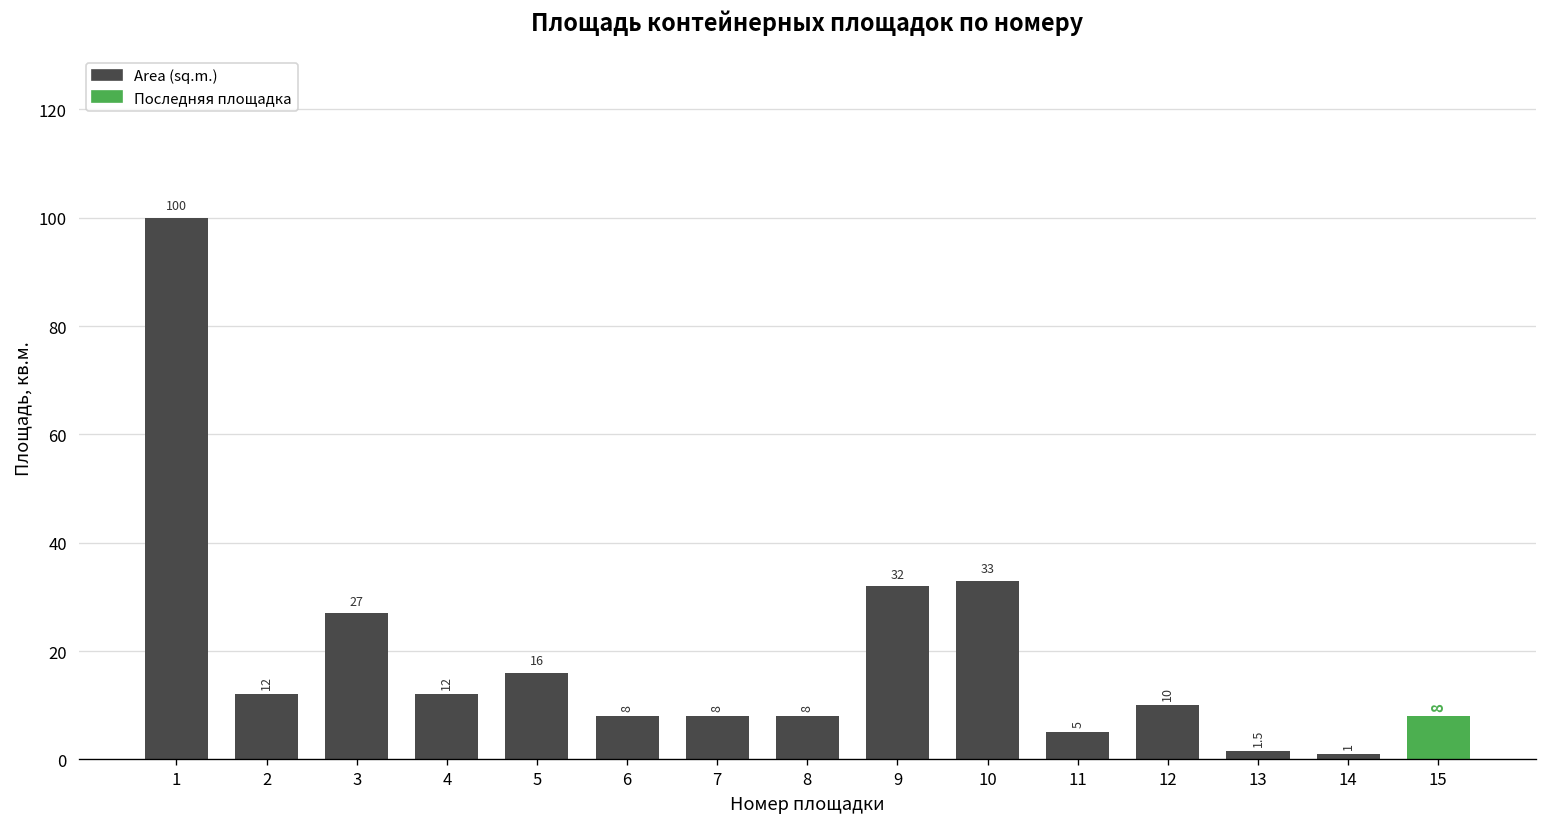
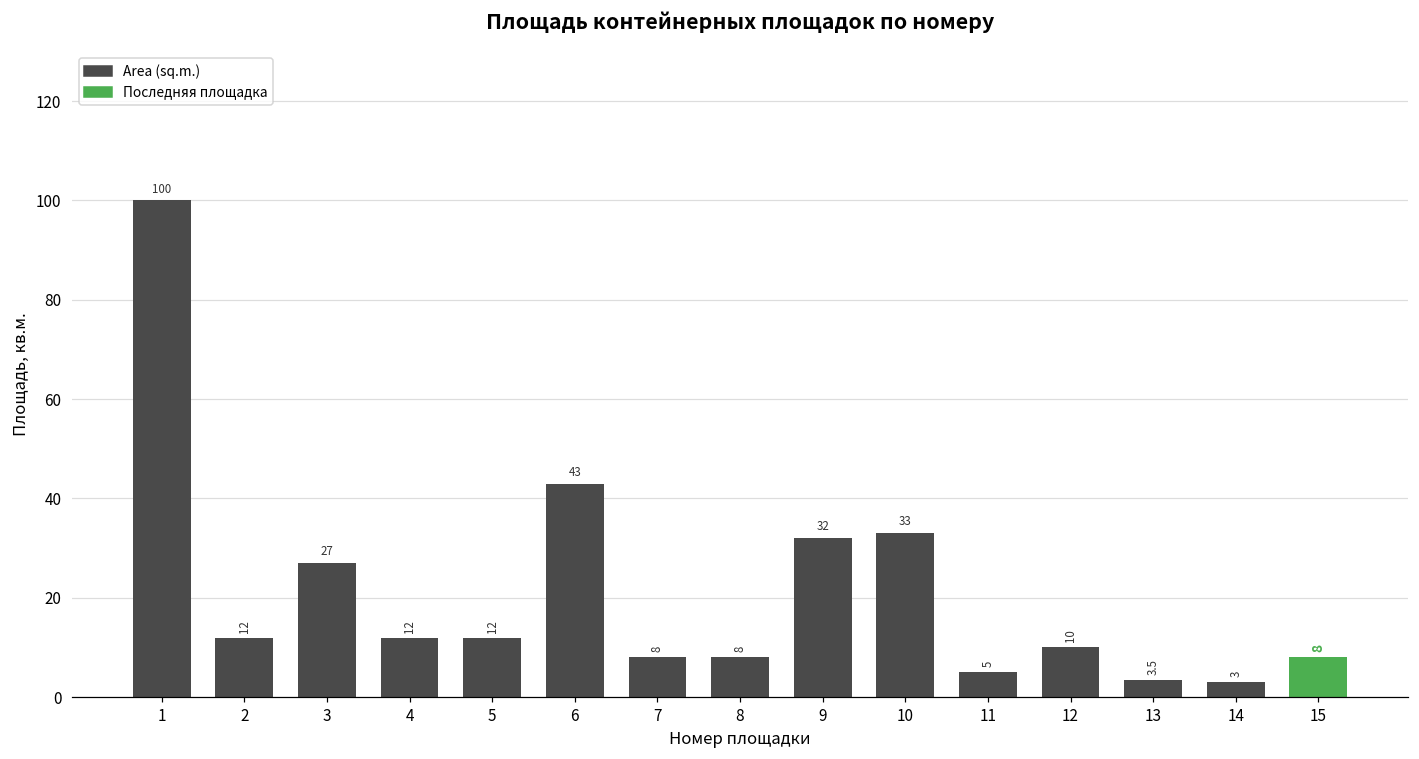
  {
    "1": 100,
    "2": 12,
    "3": 27,
    "4": 12,
-   "5": 16,
-   "6": 8,
+   "5": 12,
+   "6": 43,
    "7": 8,
    "8": 8,
    "9": 32,
    "10": 33,
    "11": 5,
    "12": 10,
-   "13": 1.5,
-   "14": 1,
+   "13": 3.5,
+   "14": 3,
    "15": 8
  }
